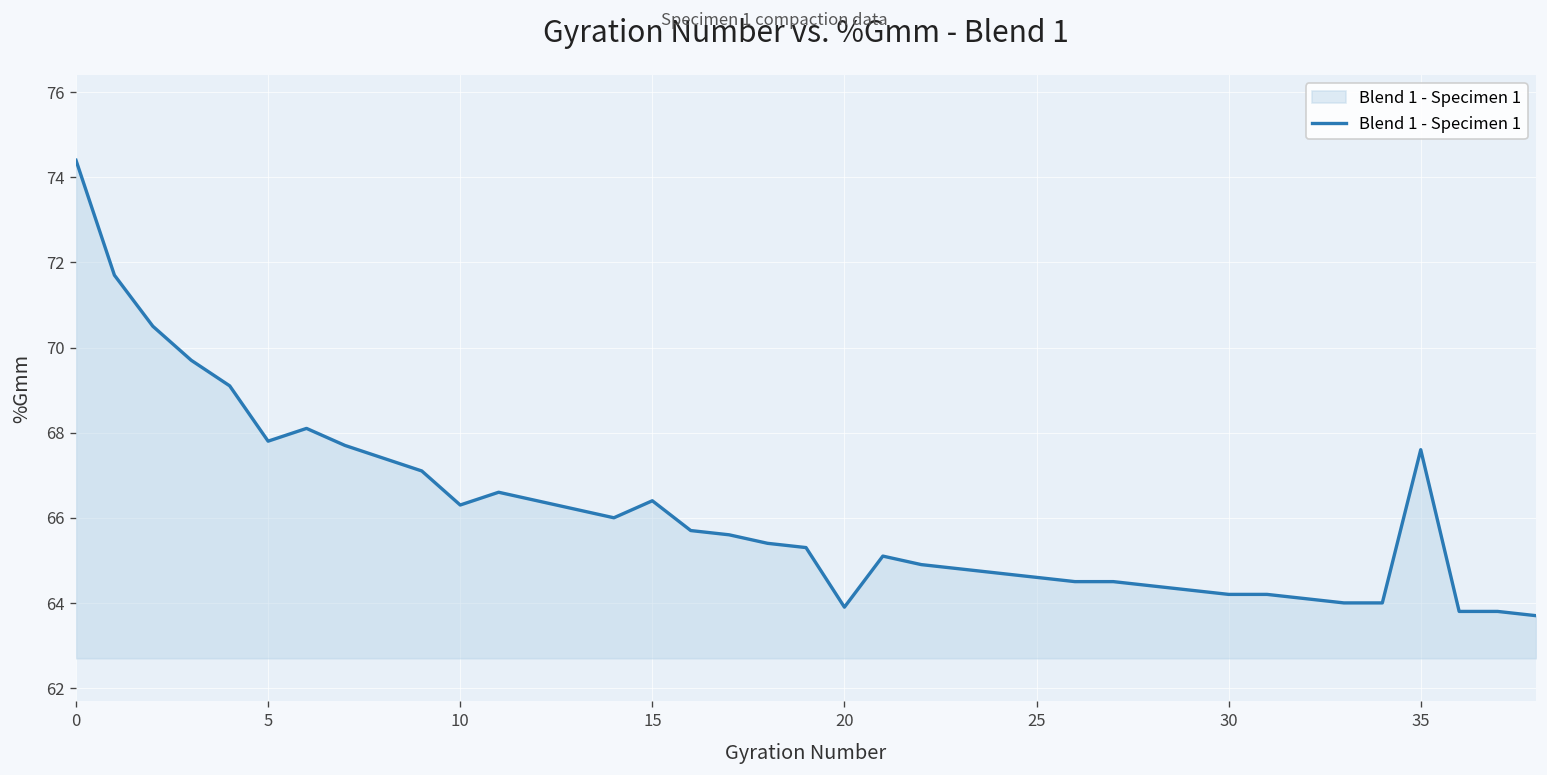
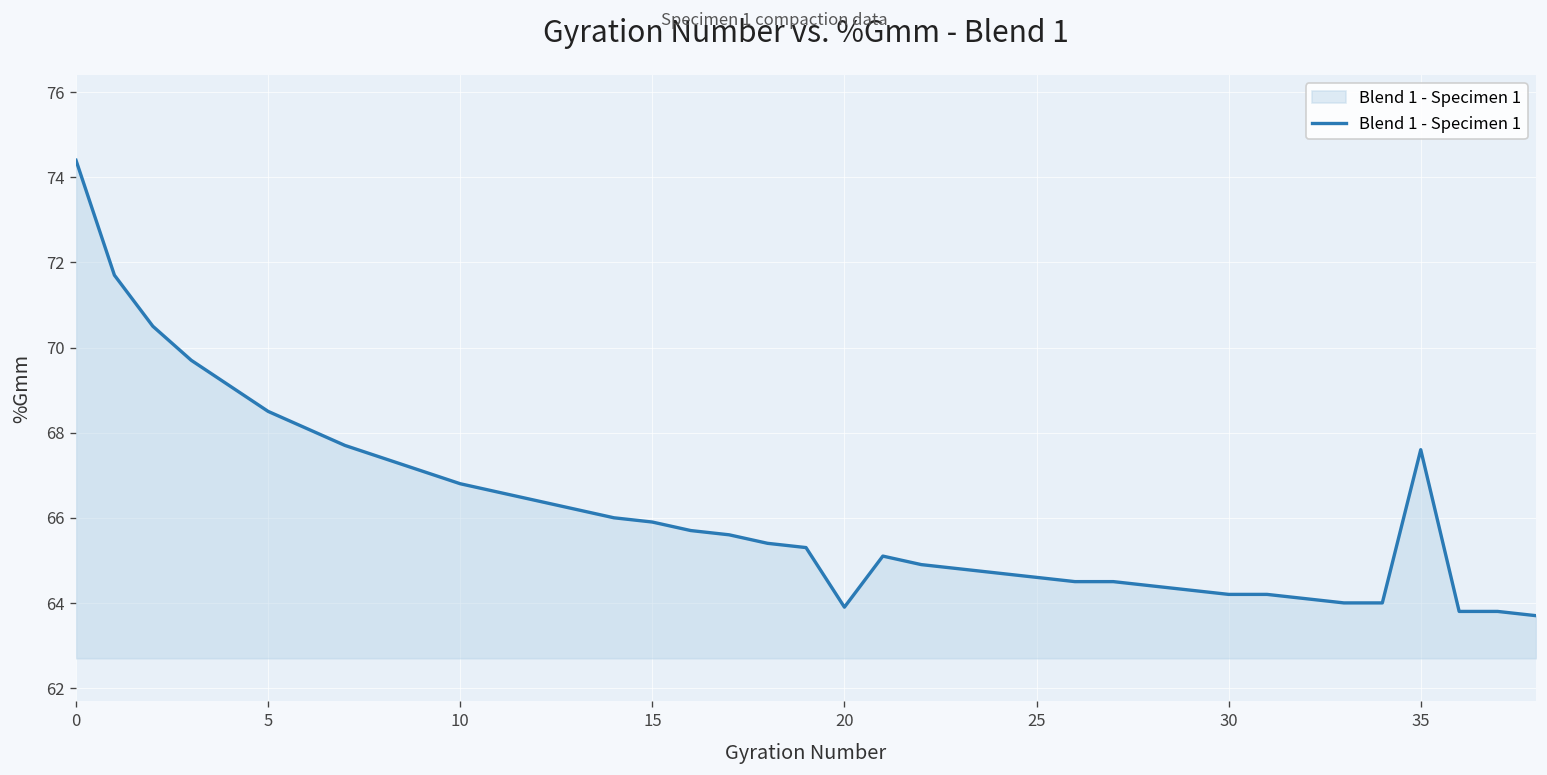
  {
    "0": 74.4,
-   "5": 67.8,
-   "10": 66.3,
-   "15": 66.4,
+   "5": 68.5,
+   "10": 66.8,
+   "15": 65.9,
    "20": 63.9,
    "25": 64.6,
    "30": 64.2,
    "35": 67.6
  }
